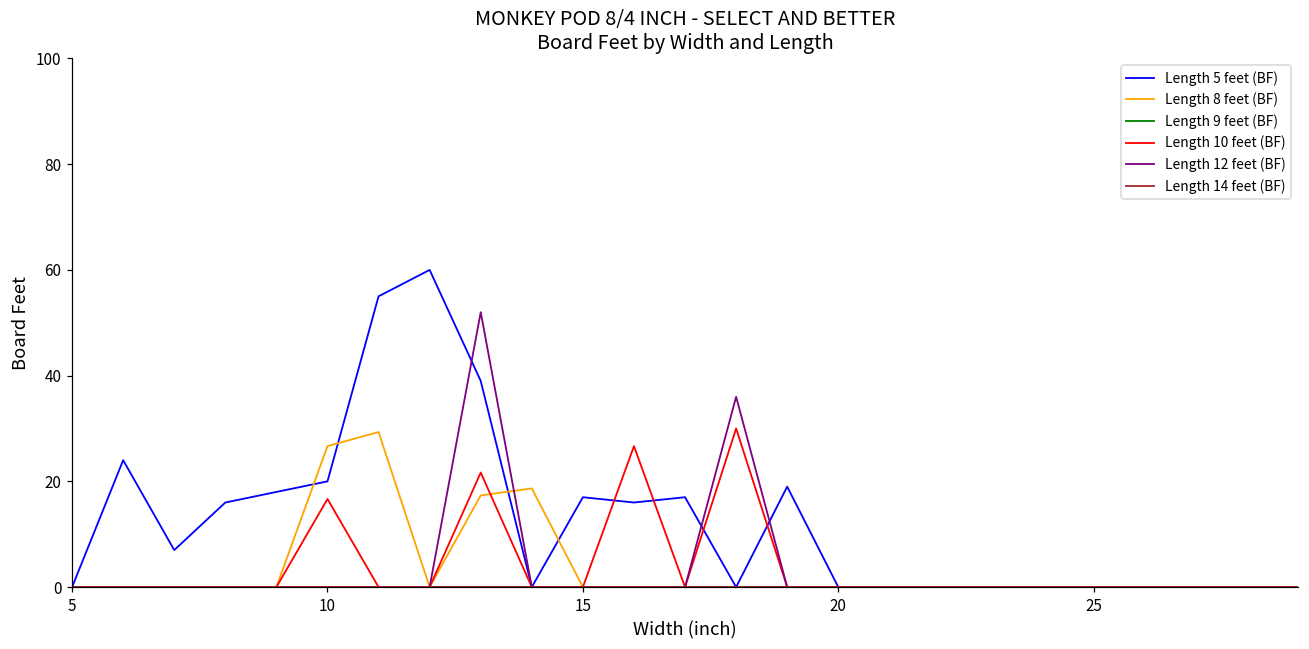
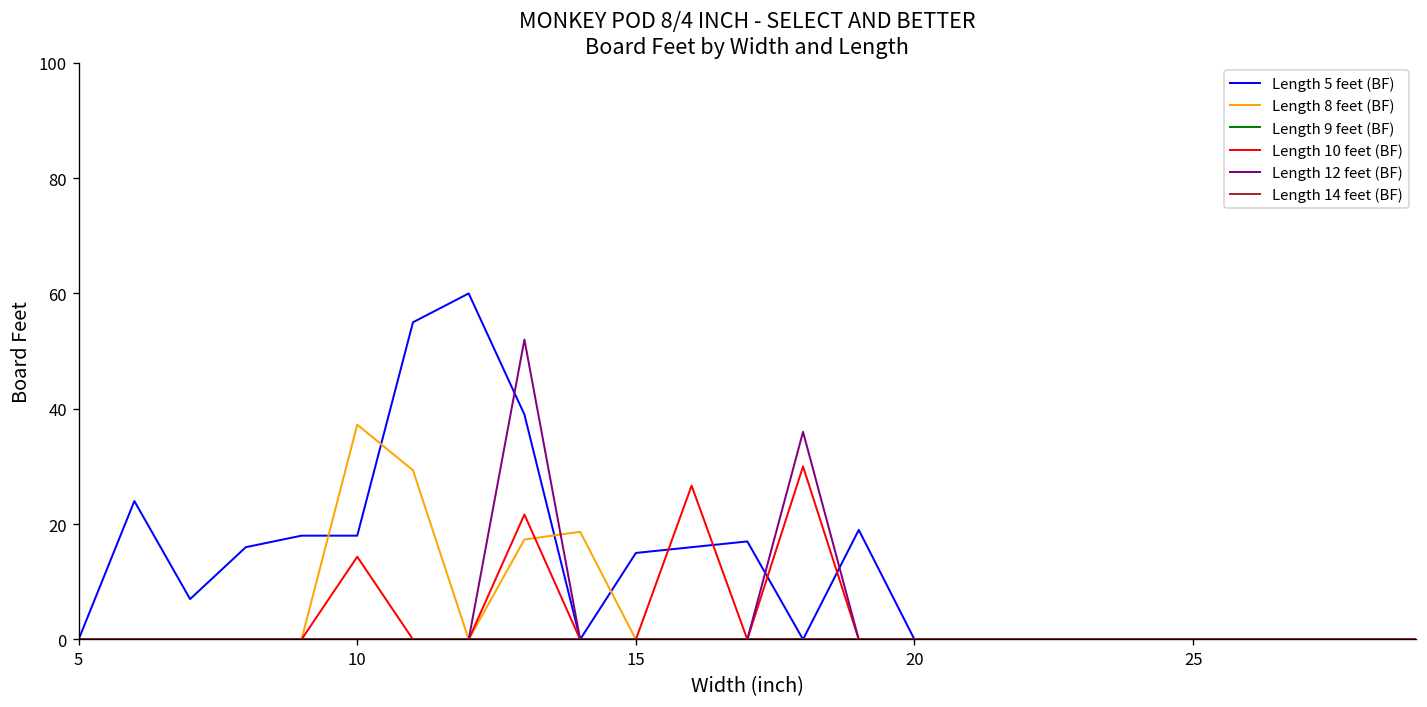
  {
    "Length 5 feet (BF)": {
-     "10": 20,
-     "15": 17
+     "10": 18,
+     "15": 15
    },
    "Length 8 feet (BF)": {
-     "10": 27
+     "10": 37
    },
    "Length 10 feet (BF)": {
-     "10": 17
+     "10": 14
    }
  }
